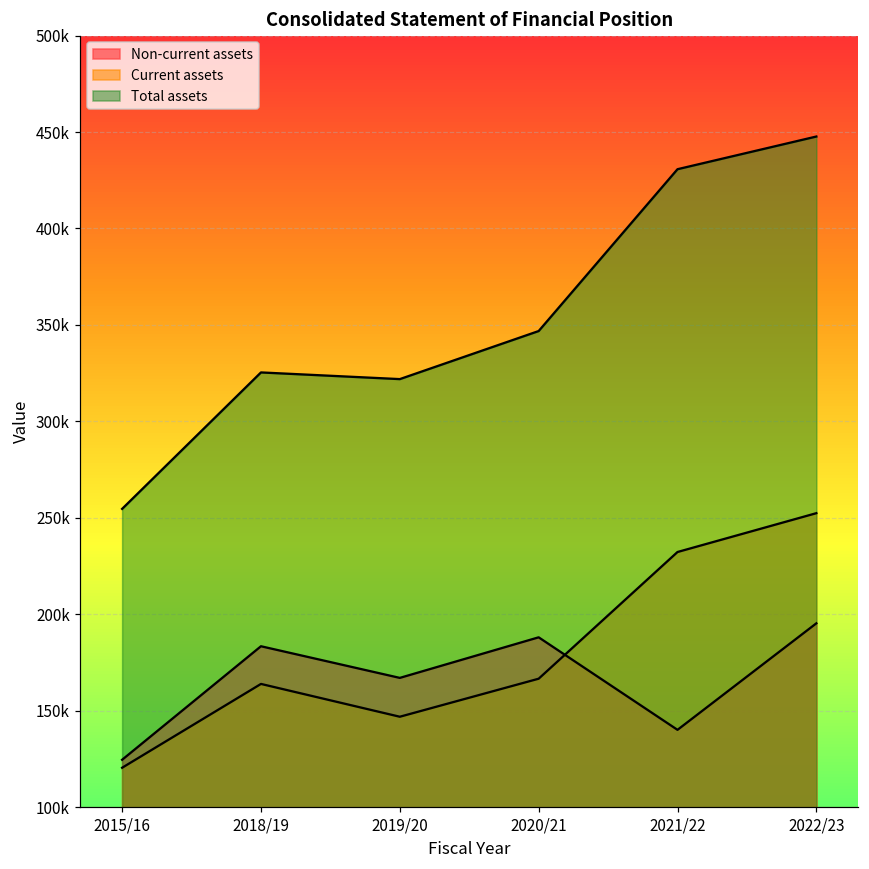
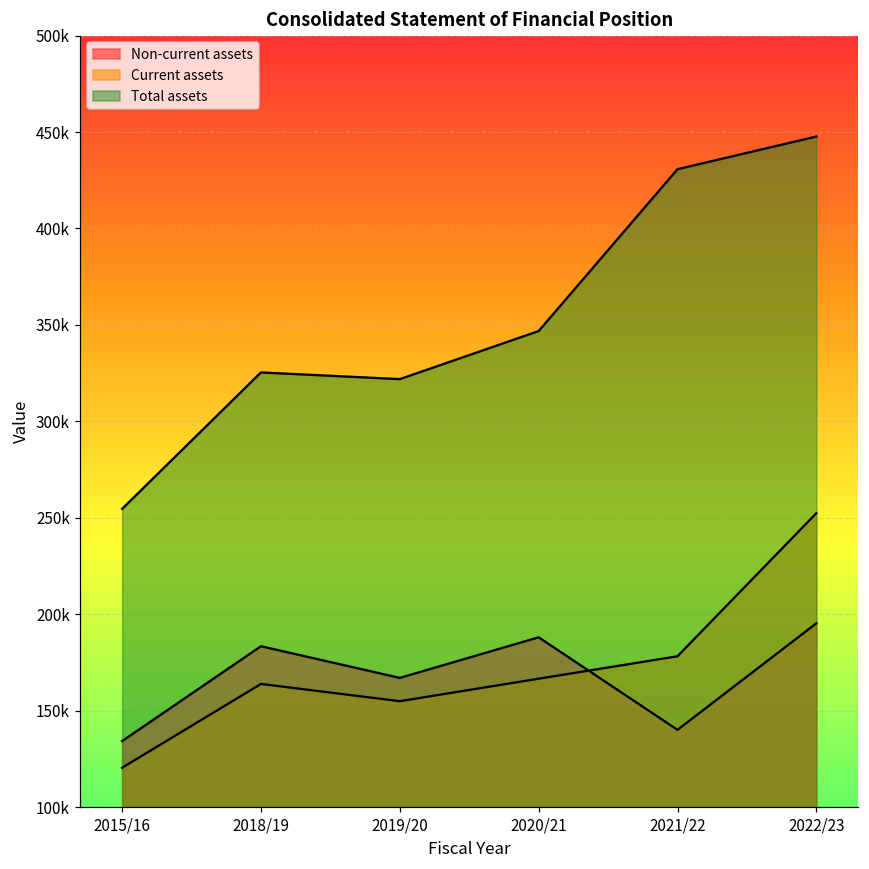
  {
    "Non-current assets": {
-     "2015/16": 125000,
+     "2015/16": 134000,
      "2018/19": 183000,
      "2019/20": 167000,
      "2020/21": 188000,
      "2021/22": 140000,
      "2022/23": 195000
    },
    "Current assets": {
      "2015/16": 120000,
      "2018/19": 164000,
-     "2019/20": 147000,
+     "2019/20": 155000,
      "2020/21": 167000,
-     "2021/22": 232000,
+     "2021/22": 178000,
      "2022/23": 252000
    },
    "Total assets": {
      "2015/16": 255000,
      "2018/19": 325000,
      "2019/20": 322000,
      "2020/21": 347000,
      "2021/22": 431000,
      "2022/23": 448000
    }
  }
